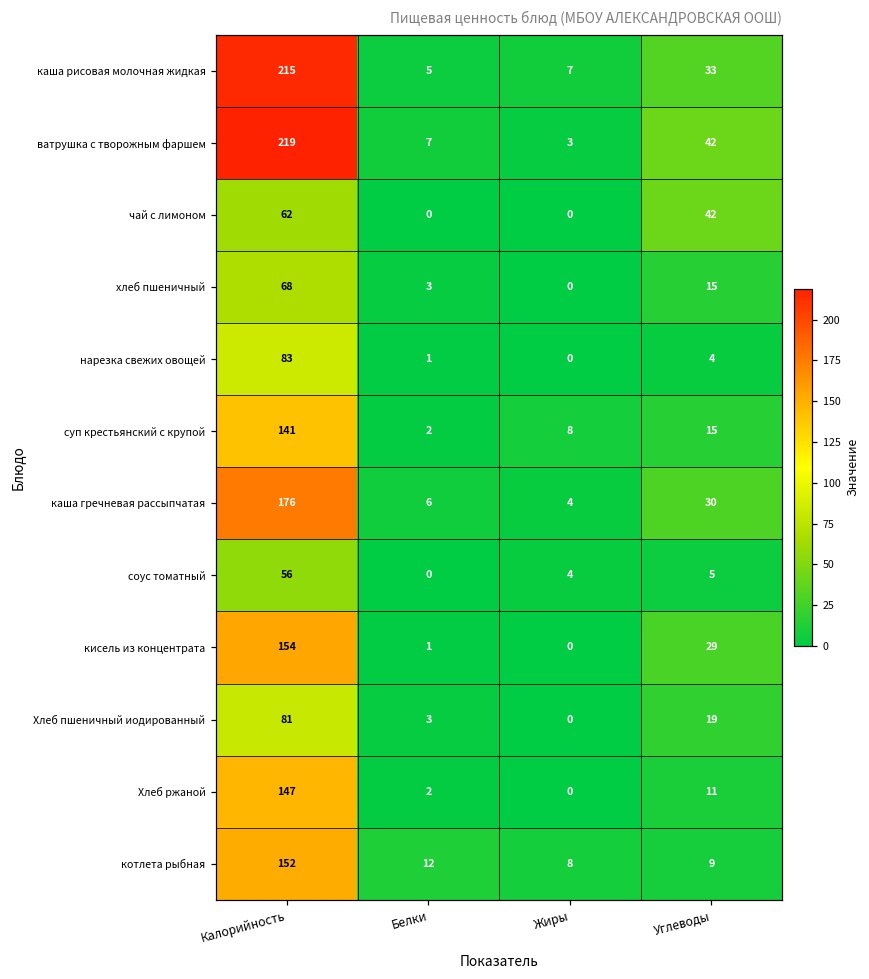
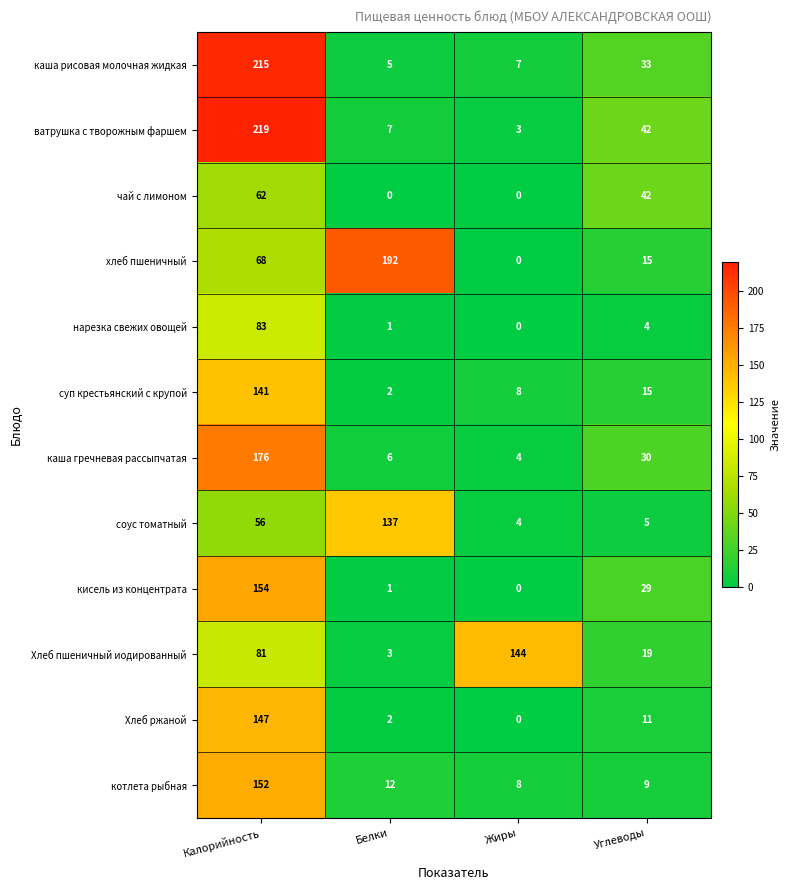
  {
    "каша рисовая молочная жидкая": {
      "Калорийность": 215,
      "Белки": 5,
      "Жиры": 7,
      "Углеводы": 33
    },
    "ватрушка с творожным фаршем": {
      "Калорийность": 219,
      "Белки": 7,
      "Жиры": 3,
      "Углеводы": 42
    },
    "чай с лимоном": {
      "Калорийность": 62,
      "Белки": 0,
      "Жиры": 0,
      "Углеводы": 42
    },
    "хлеб пшеничный": {
      "Калорийность": 68,
-     "Белки": 3,
+     "Белки": 192,
      "Жиры": 0,
      "Углеводы": 15
    },
    "нарезка свежих овощей": {
      "Калорийность": 83,
      "Белки": 1,
      "Жиры": 0,
      "Углеводы": 4
    },
    "суп крестьянский с крупой": {
      "Калорийность": 141,
      "Белки": 2,
      "Жиры": 8,
      "Углеводы": 15
    },
    "каша гречневая рассыпчатая": {
      "Калорийность": 176,
      "Белки": 6,
      "Жиры": 4,
      "Углеводы": 30
    },
    "соус томатный": {
      "Калорийность": 56,
-     "Белки": 0,
+     "Белки": 137,
      "Жиры": 4,
      "Углеводы": 5
    },
    "кисель из концентрата": {
      "Калорийность": 154,
      "Белки": 1,
      "Жиры": 0,
      "Углеводы": 29
    },
    "Хлеб пшеничный иодированный": {
      "Калорийность": 81,
      "Белки": 3,
-     "Жиры": 0,
+     "Жиры": 144,
      "Углеводы": 19
    },
    "Хлеб ржаной": {
      "Калорийность": 147,
      "Белки": 2,
      "Жиры": 0,
      "Углеводы": 11
    },
    "котлета рыбная": {
      "Калорийность": 152,
      "Белки": 12,
      "Жиры": 8,
      "Углеводы": 9
    }
  }
